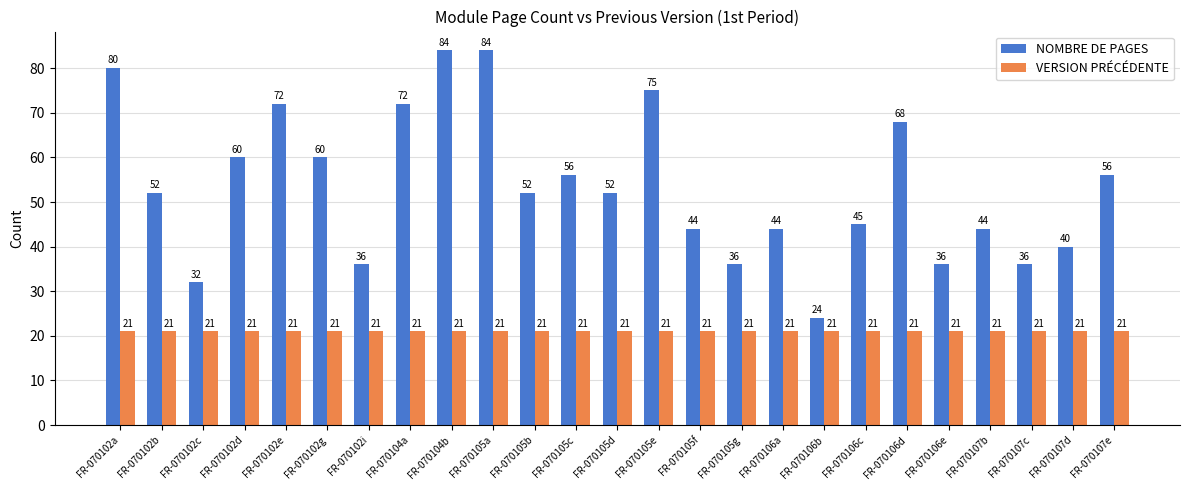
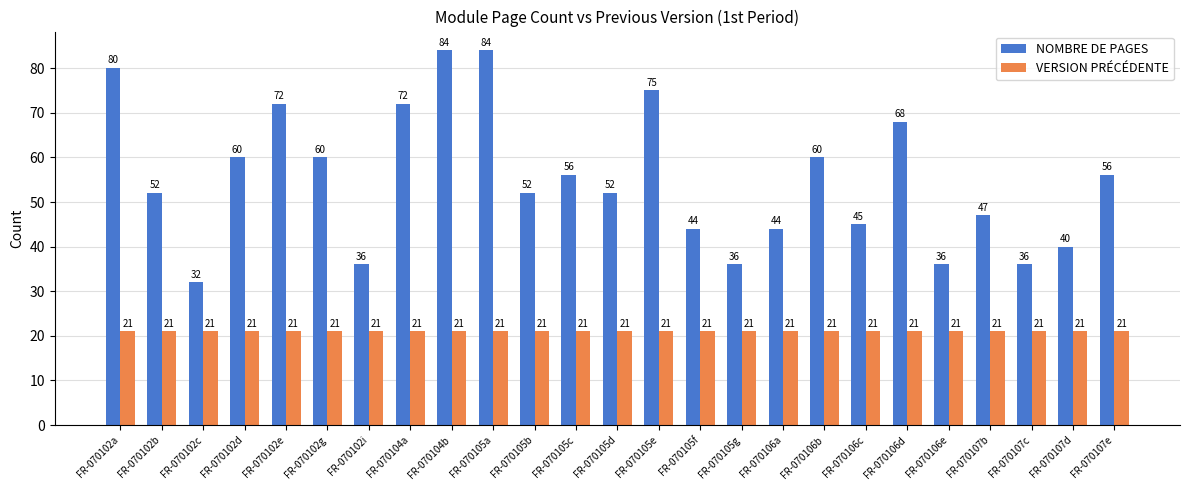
  {
    "NOMBRE DE PAGES": {
      "FR-070102a": 80,
      "FR-070102b": 52,
      "FR-070102c": 32,
      "FR-070102d": 60,
      "FR-070102e": 72,
      "FR-070102g": 60,
      "FR-070102i": 36,
      "FR-070104a": 72,
      "FR-070104b": 84,
      "FR-070105a": 84,
      "FR-070105b": 52,
      "FR-070105c": 56,
      "FR-070105d": 52,
      "FR-070105e": 75,
      "FR-070105f": 44,
      "FR-070105g": 36,
      "FR-070106a": 44,
-     "FR-070106b": 24,
+     "FR-070106b": 60,
      "FR-070106c": 45,
      "FR-070106d": 68,
      "FR-070106e": 36,
-     "FR-070107b": 44,
+     "FR-070107b": 47,
      "FR-070107c": 36,
      "FR-070107d": 40,
      "FR-070107e": 56
    },
    "VERSION PRÉCÉDENTE": {
      "FR-070102a": 21,
      "FR-070102b": 21,
      "FR-070102c": 21,
      "FR-070102d": 21,
      "FR-070102e": 21,
      "FR-070102g": 21,
      "FR-070102i": 21,
      "FR-070104a": 21,
      "FR-070104b": 21,
      "FR-070105a": 21,
      "FR-070105b": 21,
      "FR-070105c": 21,
      "FR-070105d": 21,
      "FR-070105e": 21,
      "FR-070105f": 21,
      "FR-070105g": 21,
      "FR-070106a": 21,
      "FR-070106b": 21,
      "FR-070106c": 21,
      "FR-070106d": 21,
      "FR-070106e": 21,
      "FR-070107b": 21,
      "FR-070107c": 21,
      "FR-070107d": 21,
      "FR-070107e": 21
    }
  }
